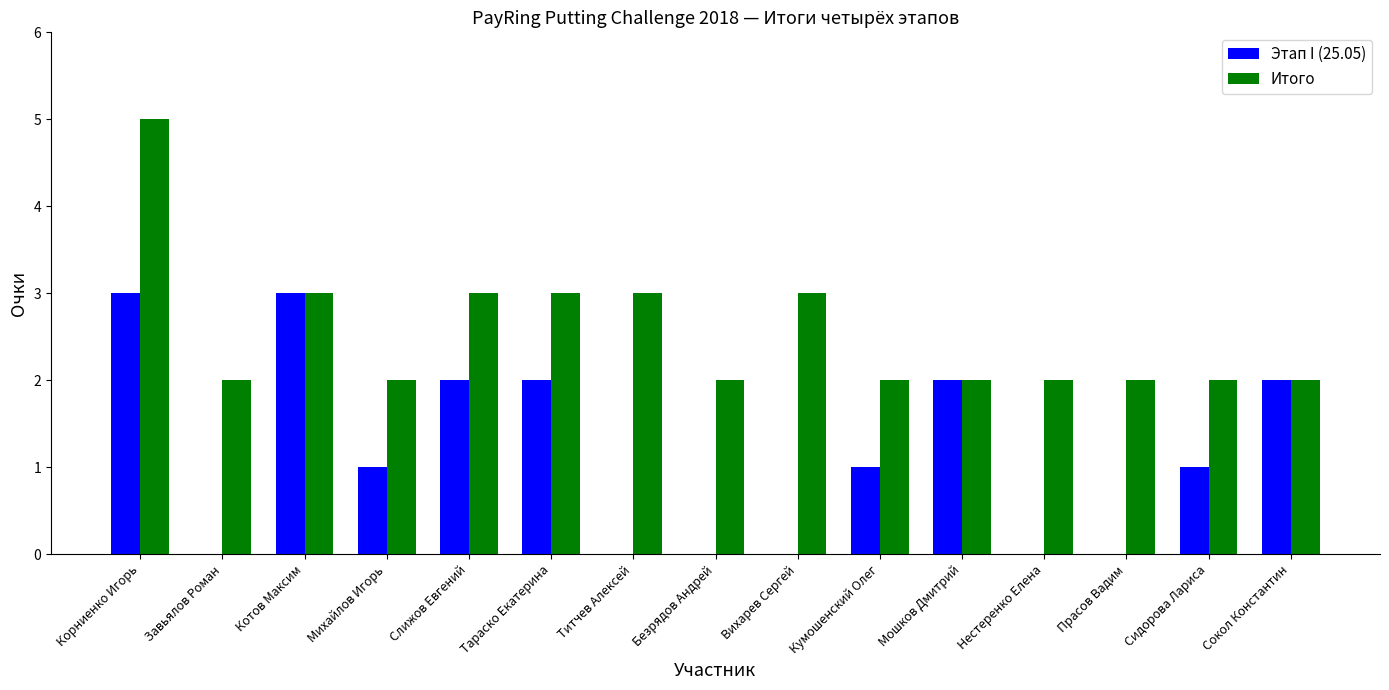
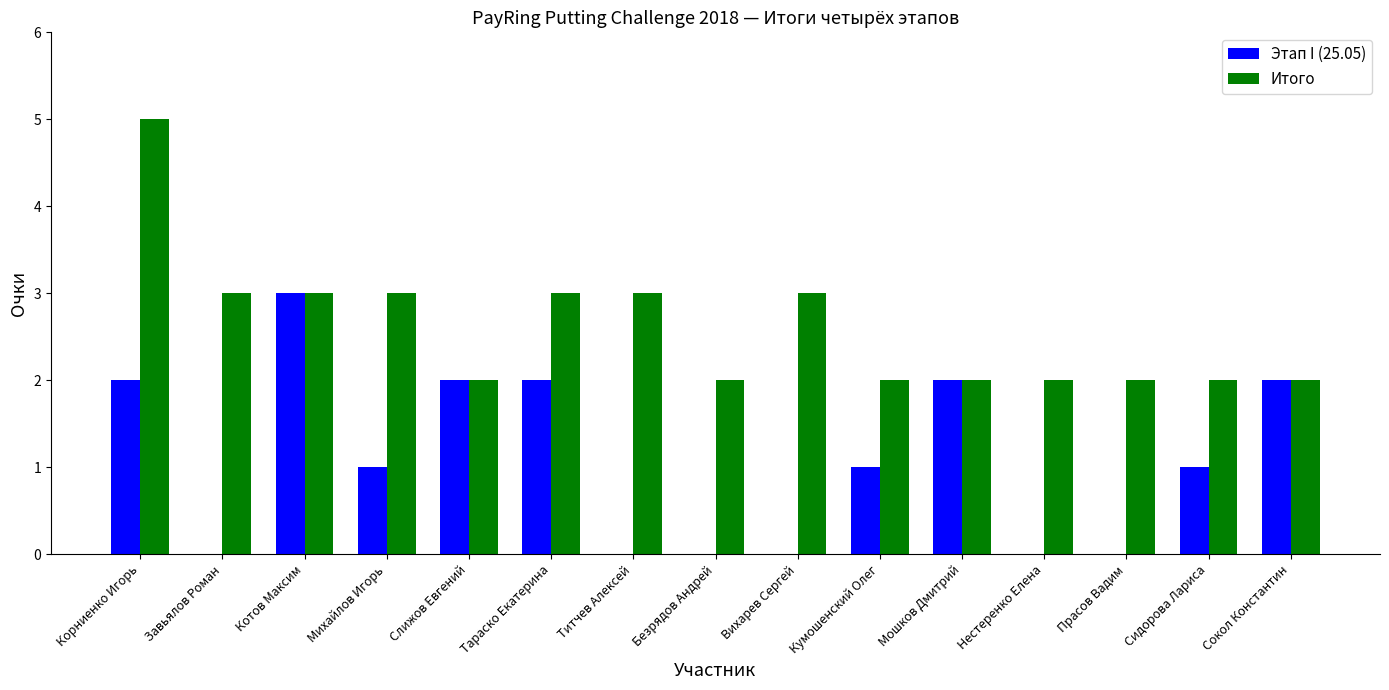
  {
    "Этап I (25.05)": {
-     "Корниенко Игорь": 3,
+     "Корниенко Игорь": 2,
      "Завьялов Роман": 0,
      "Котов Максим": 3,
      "Михайлов Игорь": 1,
      "Слижов Евгений": 2,
      "Тараско Екатерина": 2,
      "Титчев Алексей": 0,
      "Безрядов Андрей": 0,
      "Вихарев Сергей": 0,
      "Кумошенский Олег": 1,
      "Мошков Дмитрий": 2,
      "Нестеренко Елена": 0,
      "Прасов Вадим": 0,
      "Сидорова Лариса": 1,
      "Сокол Константин": 2
    },
    "Итого": {
      "Корниенко Игорь": 5,
-     "Завьялов Роман": 2,
+     "Завьялов Роман": 3,
      "Котов Максим": 3,
-     "Михайлов Игорь": 2,
-     "Слижов Евгений": 3,
+     "Михайлов Игорь": 3,
+     "Слижов Евгений": 2,
      "Тараско Екатерина": 3,
      "Титчев Алексей": 3,
      "Безрядов Андрей": 2,
      "Вихарев Сергей": 3,
      "Кумошенский Олег": 2,
      "Мошков Дмитрий": 2,
      "Нестеренко Елена": 2,
      "Прасов Вадим": 2,
      "Сидорова Лариса": 2,
      "Сокол Константин": 2
    }
  }
